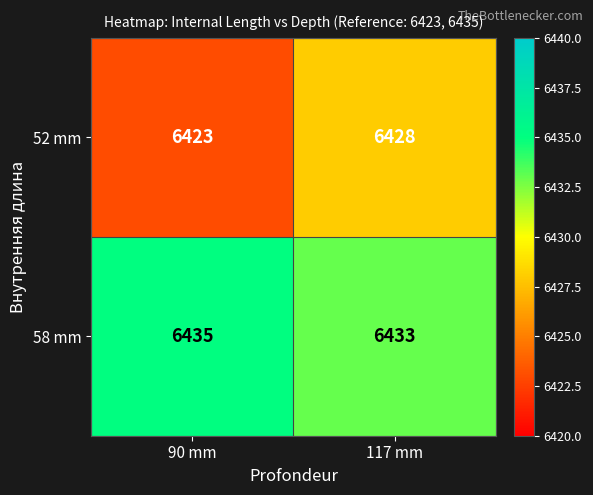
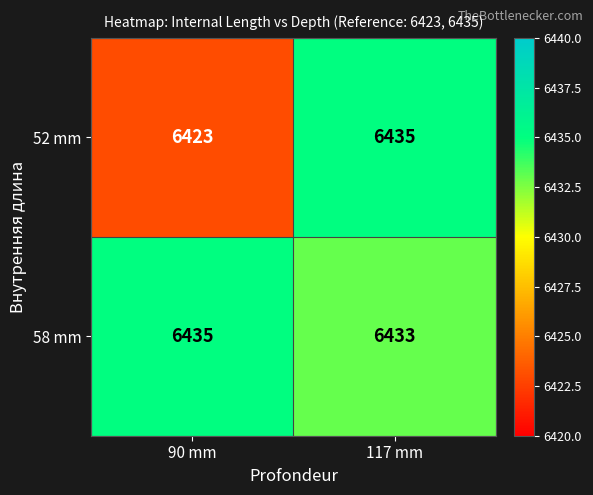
  {
    "52 mm": {
      "90 mm": 6423,
-     "117 mm": 6428
+     "117 mm": 6435
    },
    "58 mm": {
      "90 mm": 6435,
      "117 mm": 6433
    }
  }
